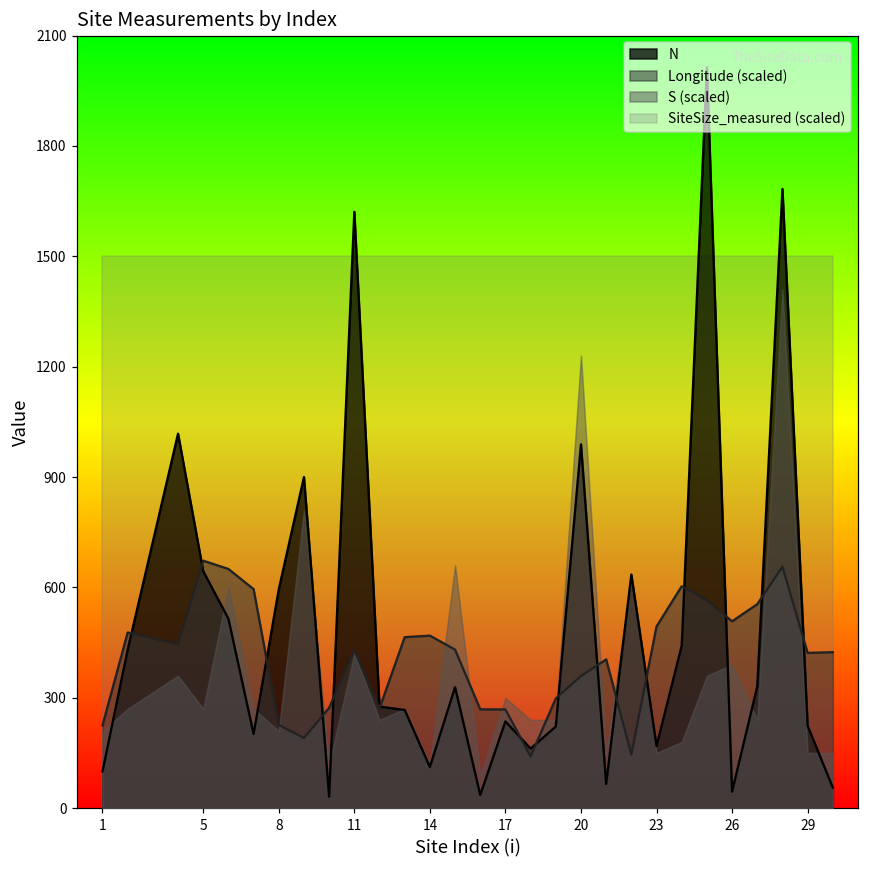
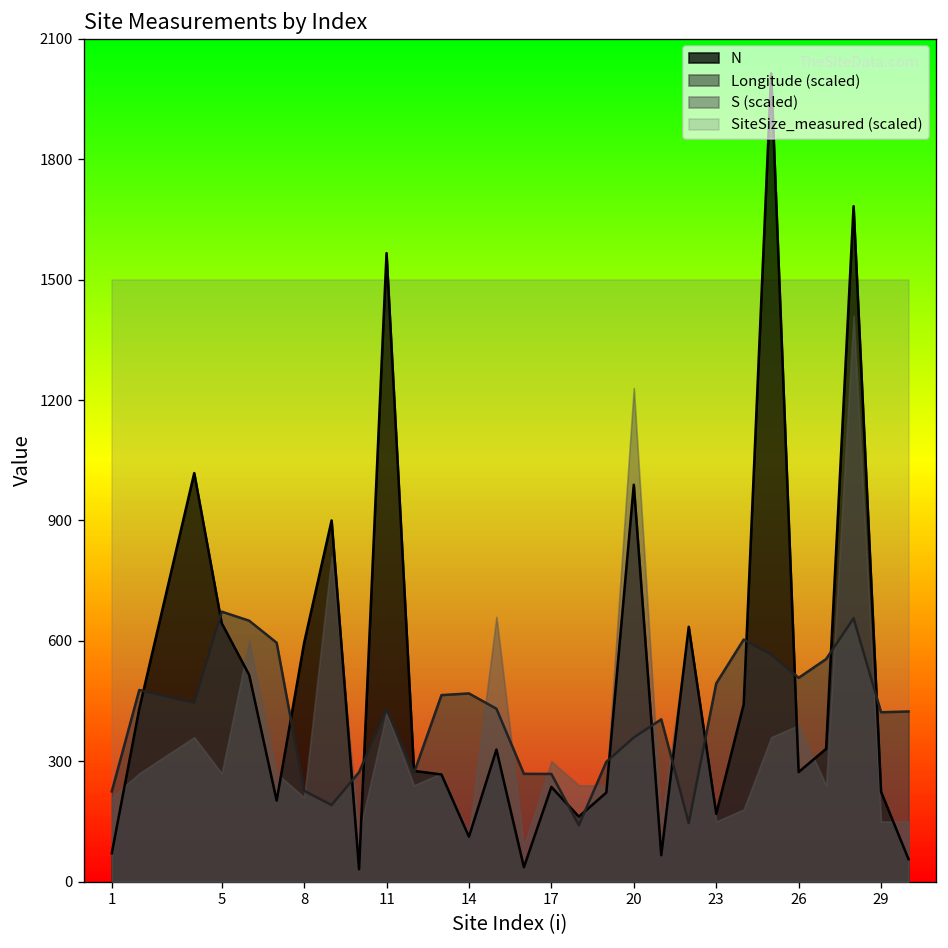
  {
    "N": {
-     "1": 100,
+     "1": 70,
      "5": 640,
      "8": 600,
-     "11": 1620,
+     "11": 1570,
      "14": 110,
      "17": 240,
      "20": 990,
      "23": 170,
-     "26": 50,
+     "26": 270,
      "29": 220
    }
  }
